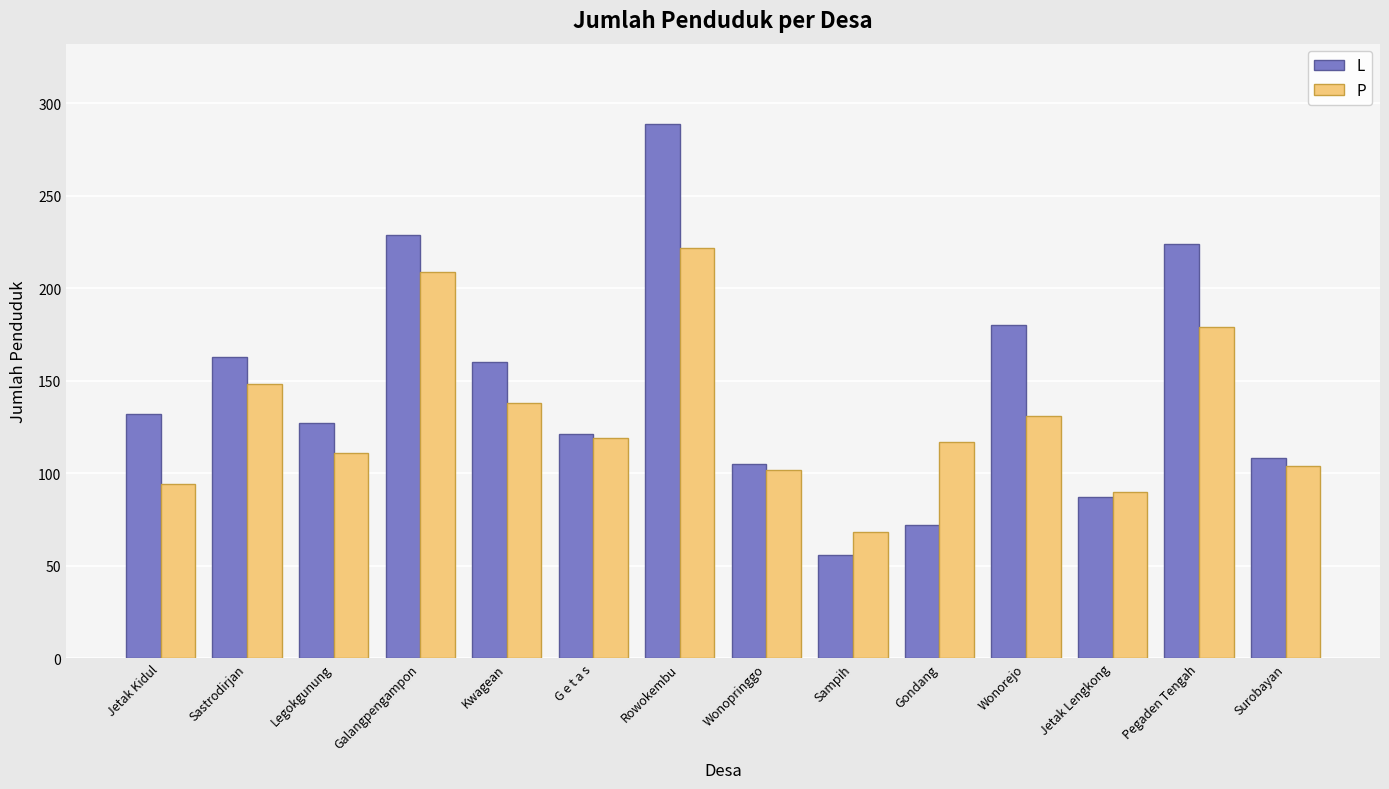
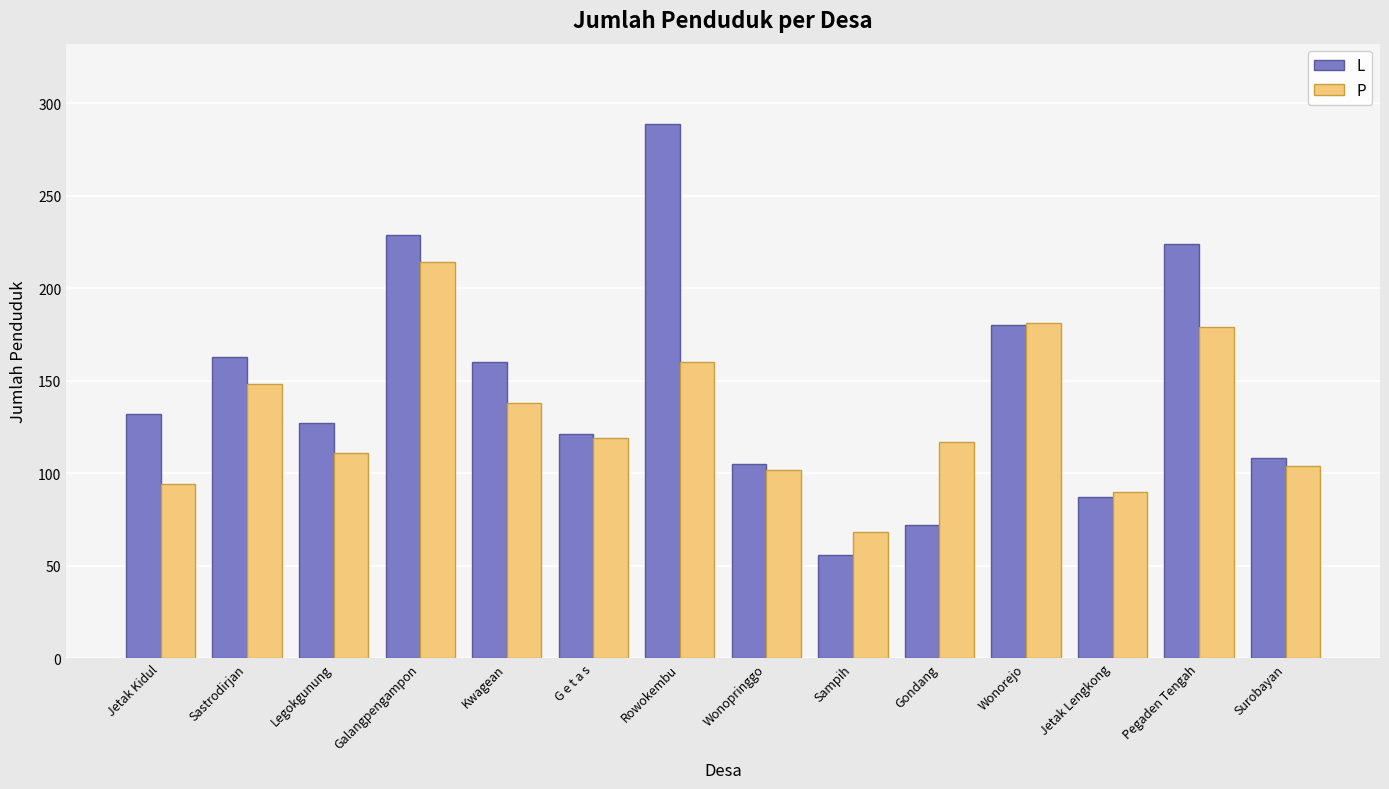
  {
    "L": {
      "Jetak Kidul": 132,
      "Sastrodirjan": 163,
      "Legokgunung": 127,
      "Galangpengampon": 229,
      "Kwagean": 160,
      "G e t a s": 121,
      "Rowokembu": 289,
      "Wonopringgo": 105,
      "Sampih": 56,
      "Gondang": 72,
      "Wonorejo": 180,
      "Jetak Lengkong": 87,
      "Pegaden Tengah": 224,
      "Surobayan": 108
    },
    "P": {
      "Jetak Kidul": 94,
      "Sastrodirjan": 148,
      "Legokgunung": 111,
-     "Galangpengampon": 209,
+     "Galangpengampon": 214,
      "Kwagean": 138,
      "G e t a s": 119,
-     "Rowokembu": 222,
+     "Rowokembu": 160,
      "Wonopringgo": 102,
      "Sampih": 68,
      "Gondang": 117,
-     "Wonorejo": 131,
+     "Wonorejo": 181,
      "Jetak Lengkong": 90,
      "Pegaden Tengah": 179,
      "Surobayan": 104
    }
  }
